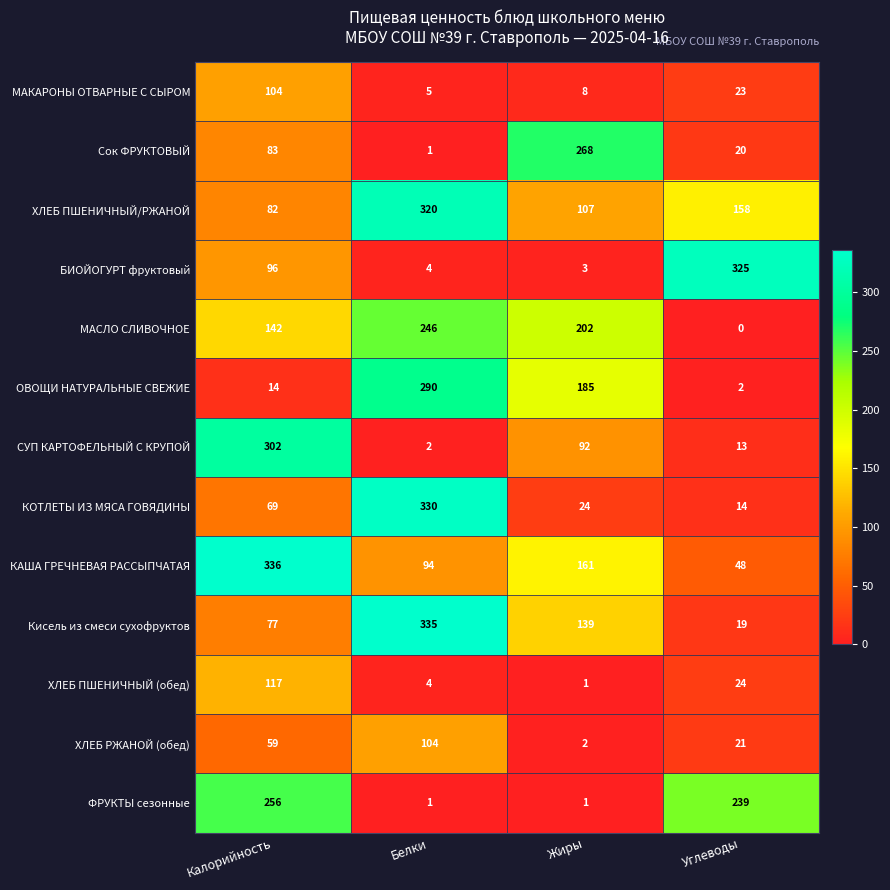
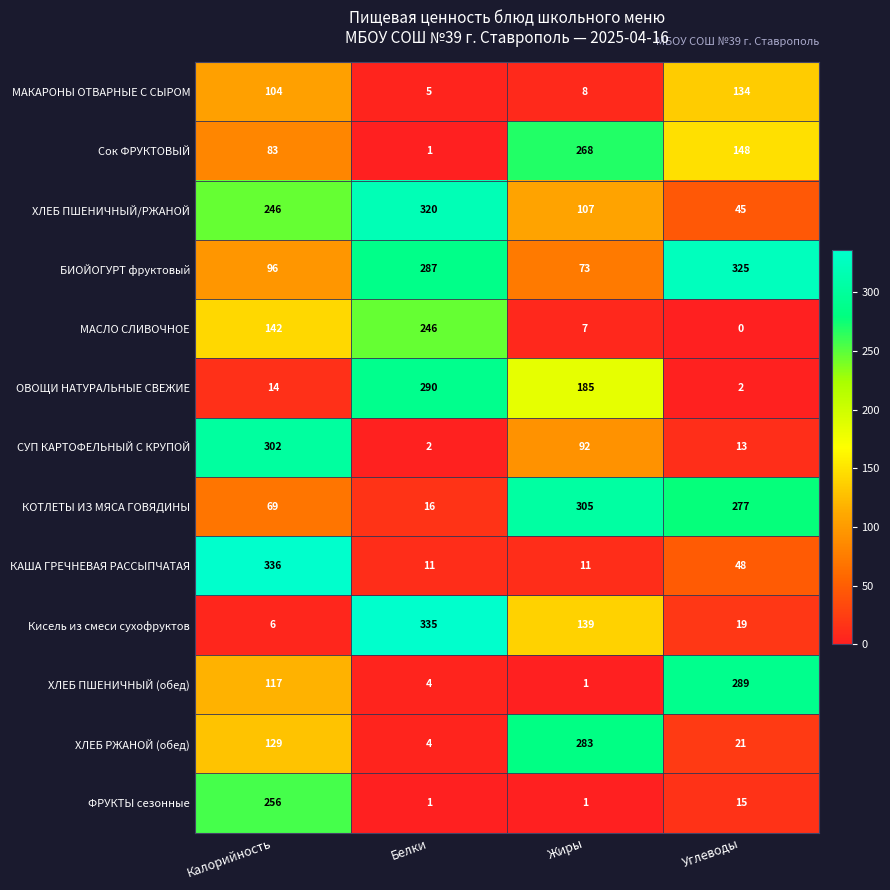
  {
    "МАКАРОНЫ ОТВАРНЫЕ С СЫРОМ": {
      "Калорийность": 104,
      "Белки": 5,
      "Жиры": 8,
-     "Углеводы": 23
+     "Углеводы": 134
    },
    "Сок ФРУКТОВЫЙ": {
      "Калорийность": 83,
      "Белки": 1,
      "Жиры": 268,
-     "Углеводы": 20
+     "Углеводы": 148
    },
    "ХЛЕБ ПШЕНИЧНЫЙ/РЖАНОЙ": {
-     "Калорийность": 82,
+     "Калорийность": 246,
      "Белки": 320,
      "Жиры": 107,
-     "Углеводы": 158
+     "Углеводы": 45
    },
    "БИОЙОГУРТ фруктовый": {
      "Калорийность": 96,
-     "Белки": 4,
-     "Жиры": 3,
+     "Белки": 287,
+     "Жиры": 73,
      "Углеводы": 325
    },
    "МАСЛО СЛИВОЧНОЕ": {
      "Калорийность": 142,
      "Белки": 246,
-     "Жиры": 202,
+     "Жиры": 7,
      "Углеводы": 0
    },
    "ОВОЩИ НАТУРАЛЬНЫЕ СВЕЖИЕ": {
      "Калорийность": 14,
      "Белки": 290,
      "Жиры": 185,
      "Углеводы": 2
    },
    "СУП КАРТОФЕЛЬНЫЙ С КРУПОЙ": {
      "Калорийность": 302,
      "Белки": 2,
      "Жиры": 92,
      "Углеводы": 13
    },
    "КОТЛЕТЫ ИЗ МЯСА ГОВЯДИНЫ": {
      "Калорийность": 69,
-     "Белки": 330,
-     "Жиры": 24,
-     "Углеводы": 14
+     "Белки": 16,
+     "Жиры": 305,
+     "Углеводы": 277
    },
    "КАША ГРЕЧНЕВАЯ РАССЫПЧАТАЯ": {
      "Калорийность": 336,
-     "Белки": 94,
-     "Жиры": 161,
+     "Белки": 11,
+     "Жиры": 11,
      "Углеводы": 48
    },
    "Кисель из смеси сухофруктов": {
-     "Калорийность": 77,
+     "Калорийность": 6,
      "Белки": 335,
      "Жиры": 139,
      "Углеводы": 19
    },
    "ХЛЕБ ПШЕНИЧНЫЙ (обед)": {
      "Калорийность": 117,
      "Белки": 4,
      "Жиры": 1,
-     "Углеводы": 24
+     "Углеводы": 289
    },
    "ХЛЕБ РЖАНОЙ (обед)": {
-     "Калорийность": 59,
-     "Белки": 104,
-     "Жиры": 2,
+     "Калорийность": 129,
+     "Белки": 4,
+     "Жиры": 283,
      "Углеводы": 21
    },
    "ФРУКТЫ сезонные": {
      "Калорийность": 256,
      "Белки": 1,
      "Жиры": 1,
-     "Углеводы": 239
+     "Углеводы": 15
    }
  }
